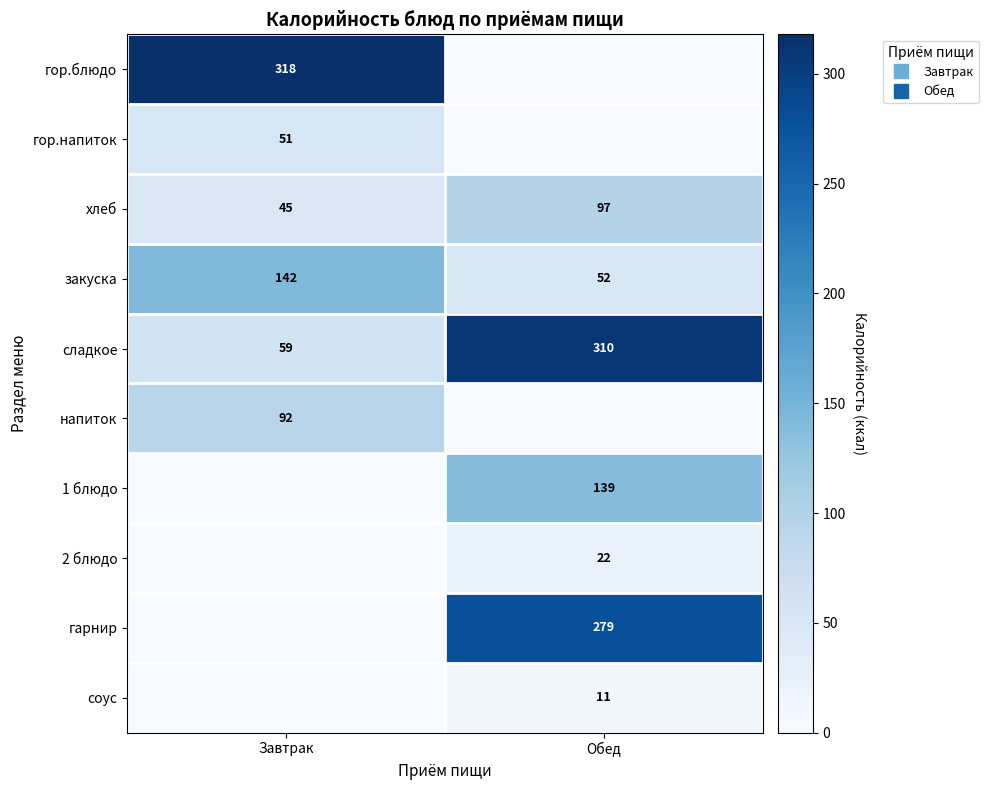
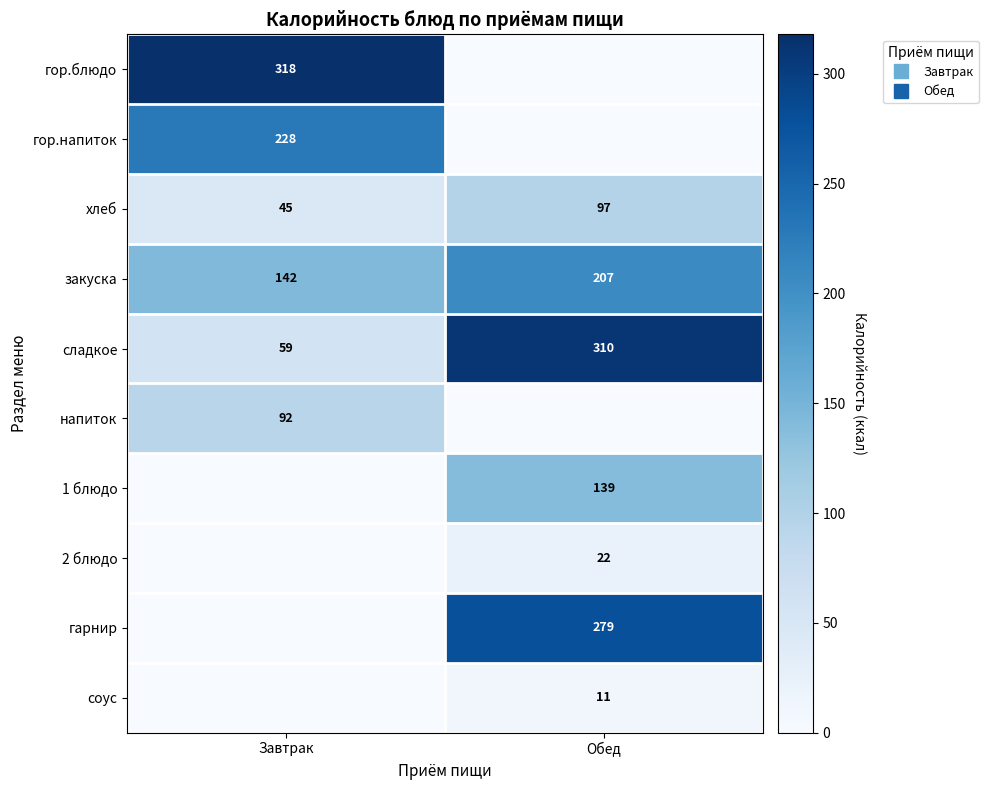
  {
    "гор.блюдо": {
      "Завтрак": 318
    },
    "гор.напиток": {
-     "Завтрак": 51
+     "Завтрак": 228
    },
    "хлеб": {
      "Завтрак": 45,
      "Обед": 97
    },
    "закуска": {
      "Завтрак": 142,
-     "Обед": 52
+     "Обед": 207
    },
    "сладкое": {
      "Завтрак": 59,
      "Обед": 310
    },
    "напиток": {
      "Завтрак": 92
    },
    "1 блюдо": {
      "Обед": 139
    },
    "2 блюдо": {
      "Обед": 22
    },
    "гарнир": {
      "Обед": 279
    },
    "соус": {
      "Обед": 11
    }
  }
